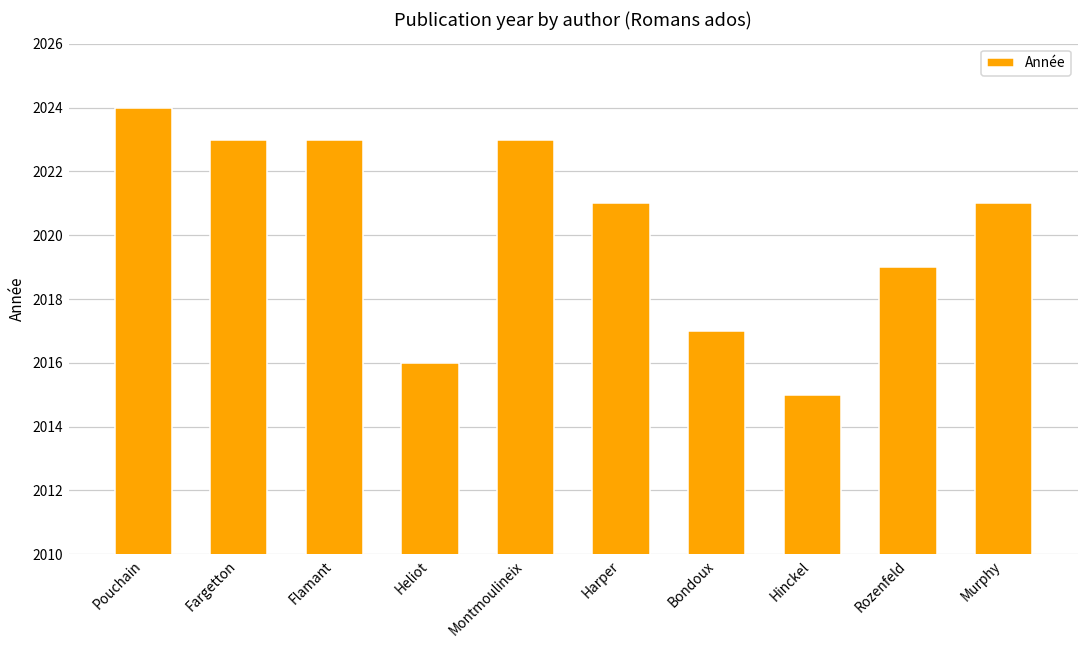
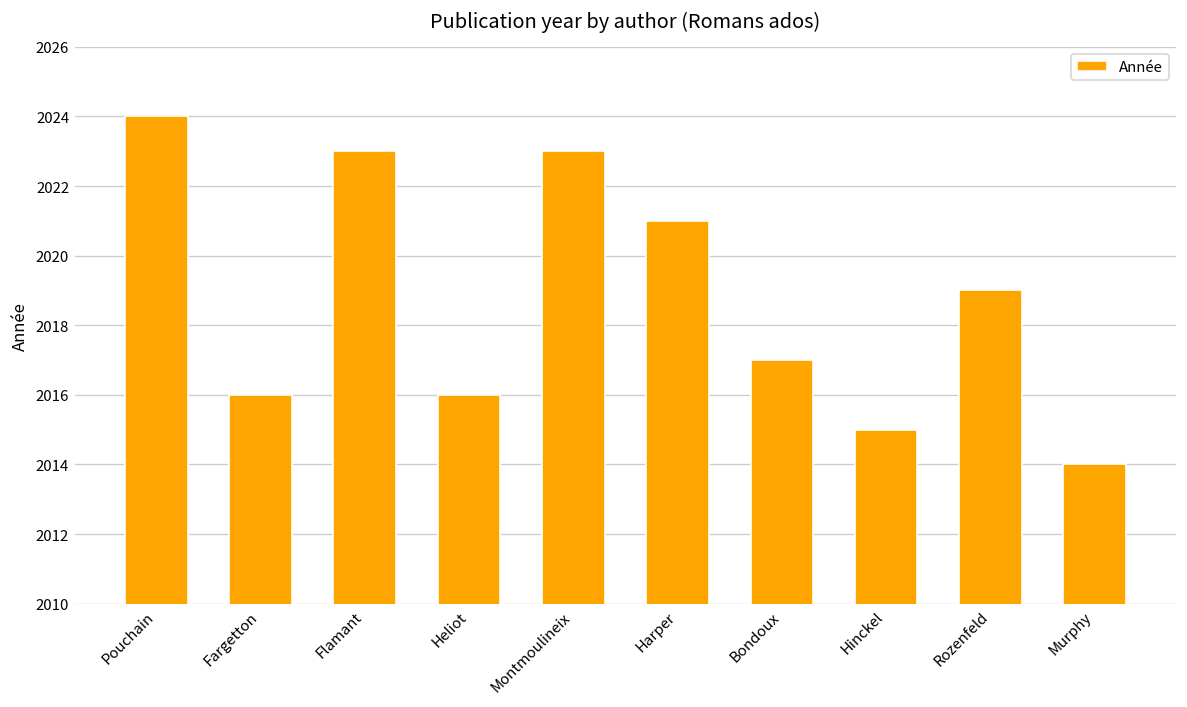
  {
    "Pouchain": 2024,
-   "Fargetton": 2023,
+   "Fargetton": 2016,
    "Flamant": 2023,
    "Heliot": 2016,
    "Montmoulineix": 2023,
    "Harper": 2021,
    "Bondoux": 2017,
    "Hinckel": 2015,
    "Rozenfeld": 2019,
-   "Murphy": 2021
+   "Murphy": 2014
  }
